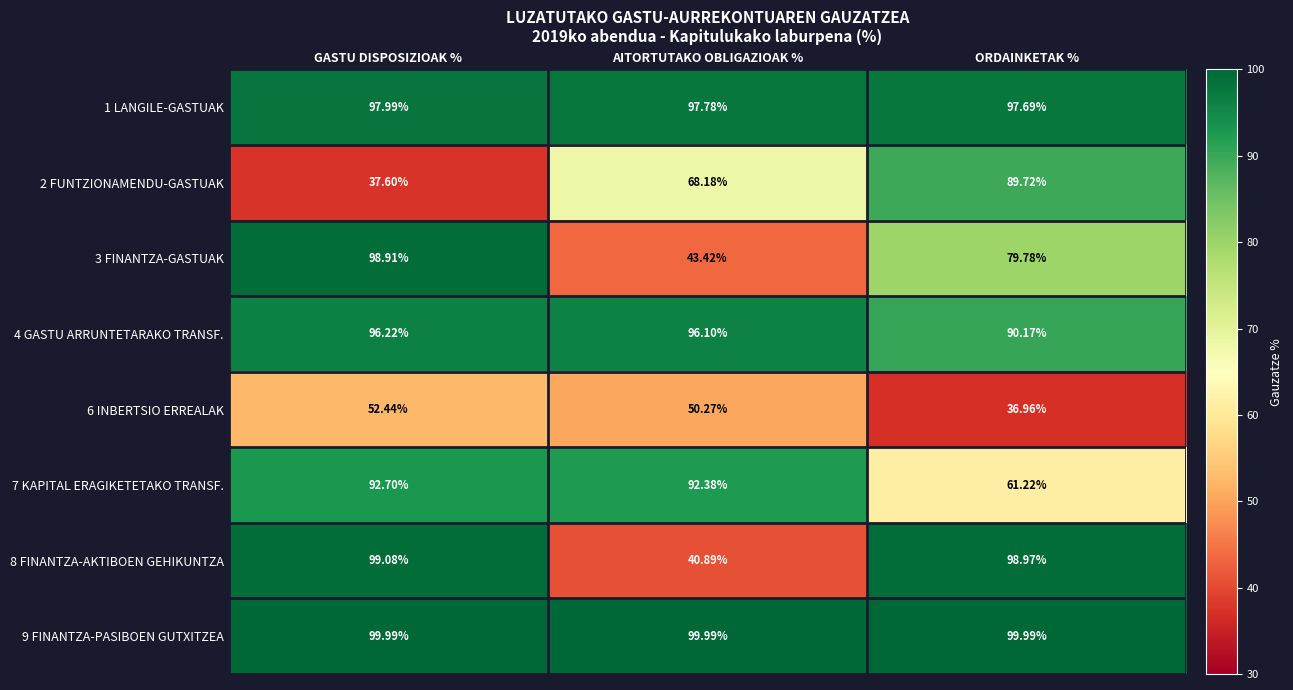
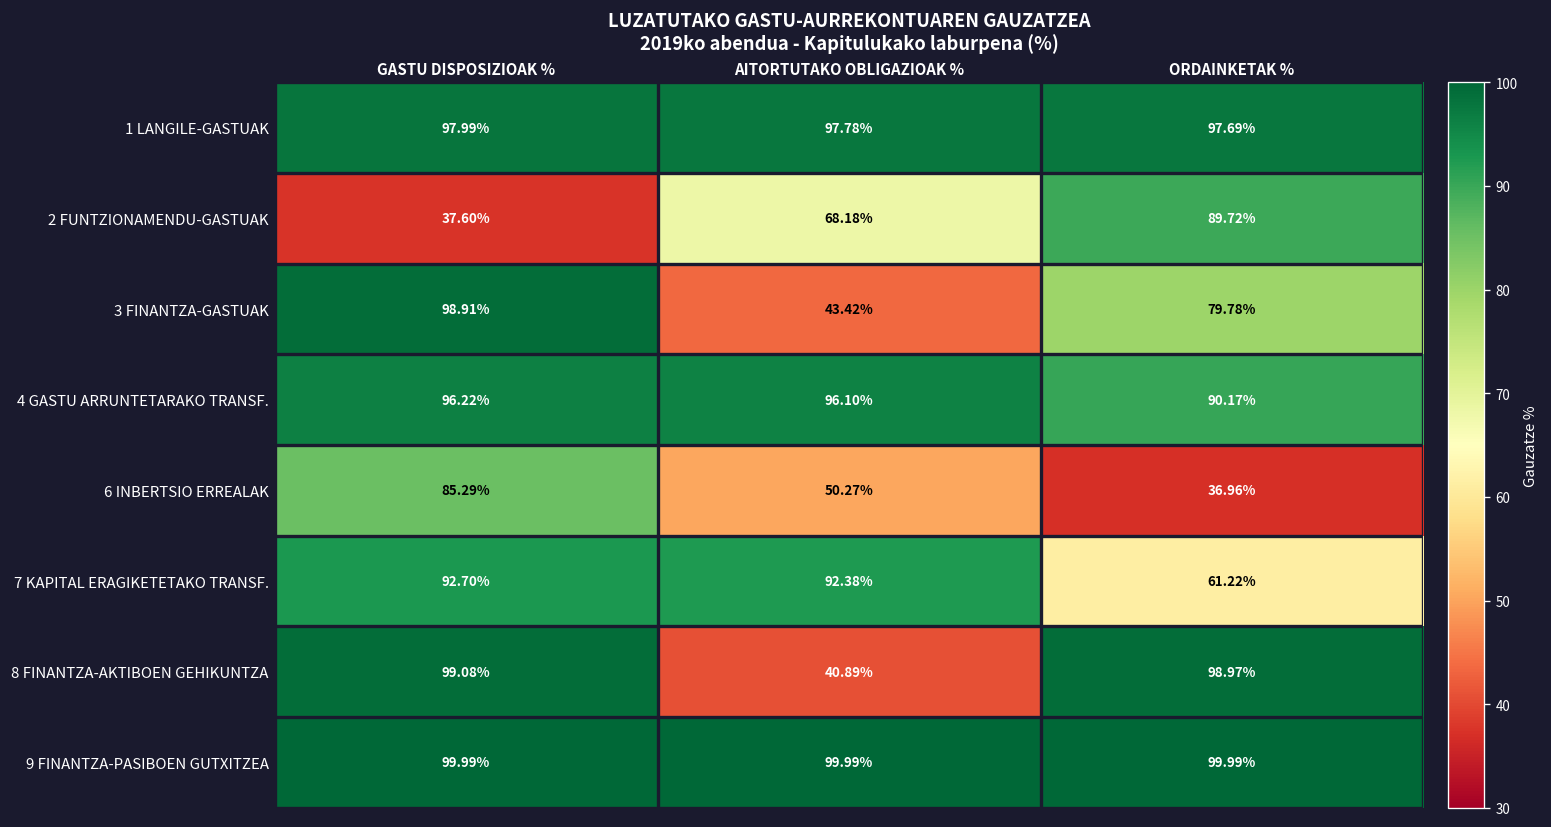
  {
    "1 LANGILE-GASTUAK": {
      "GASTU DISPOSIZIOAK %": "97.99%",
      "AITORTUTAKO OBLIGAZIOAK %": "97.78%",
      "ORDAINKETAK %": "97.69%"
    },
    "2 FUNTZIONAMENDU-GASTUAK": {
      "GASTU DISPOSIZIOAK %": "37.60%",
      "AITORTUTAKO OBLIGAZIOAK %": "68.18%",
      "ORDAINKETAK %": "89.72%"
    },
    "3 FINANTZA-GASTUAK": {
      "GASTU DISPOSIZIOAK %": "98.91%",
      "AITORTUTAKO OBLIGAZIOAK %": "43.42%",
      "ORDAINKETAK %": "79.78%"
    },
    "4 GASTU ARRUNTETARAKO TRANSF.": {
      "GASTU DISPOSIZIOAK %": "96.22%",
      "AITORTUTAKO OBLIGAZIOAK %": "96.10%",
      "ORDAINKETAK %": "90.17%"
    },
    "6 INBERTSIO ERREALAK": {
-     "GASTU DISPOSIZIOAK %": "52.44%",
+     "GASTU DISPOSIZIOAK %": "85.29%",
      "AITORTUTAKO OBLIGAZIOAK %": "50.27%",
      "ORDAINKETAK %": "36.96%"
    },
    "7 KAPITAL ERAGIKETETAKO TRANSF.": {
      "GASTU DISPOSIZIOAK %": "92.70%",
      "AITORTUTAKO OBLIGAZIOAK %": "92.38%",
      "ORDAINKETAK %": "61.22%"
    },
    "8 FINANTZA-AKTIBOEN GEHIKUNTZA": {
      "GASTU DISPOSIZIOAK %": "99.08%",
      "AITORTUTAKO OBLIGAZIOAK %": "40.89%",
      "ORDAINKETAK %": "98.97%"
    },
    "9 FINANTZA-PASIBOEN GUTXITZEA": {
      "GASTU DISPOSIZIOAK %": "99.99%",
      "AITORTUTAKO OBLIGAZIOAK %": "99.99%",
      "ORDAINKETAK %": "99.99%"
    }
  }
